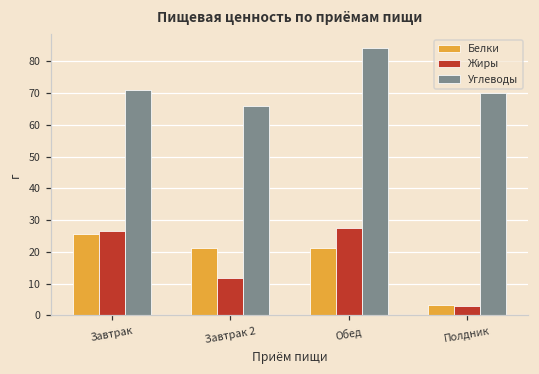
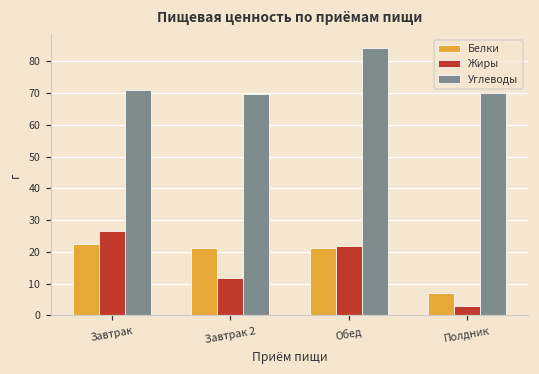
  {
    "Белки": {
-     "Завтрак": 26,
+     "Завтрак": 23,
      "Завтрак 2": 21,
      "Обед": 21,
-     "Полдник": 3
+     "Полдник": 7
    },
    "Жиры": {
      "Завтрак": 27,
      "Завтрак 2": 12,
-     "Обед": 28,
+     "Обед": 22,
      "Полдник": 3
    },
    "Углеводы": {
      "Завтрак": 71,
-     "Завтрак 2": 66,
+     "Завтрак 2": 70,
      "Обед": 84,
      "Полдник": 70
    }
  }
